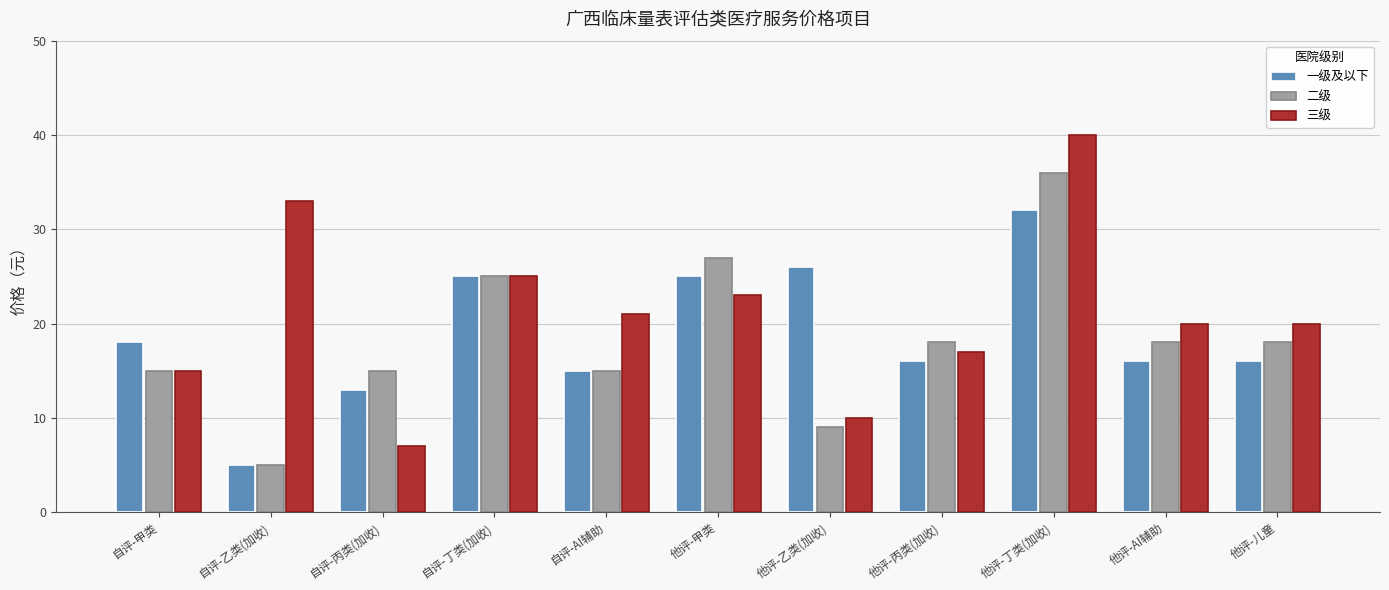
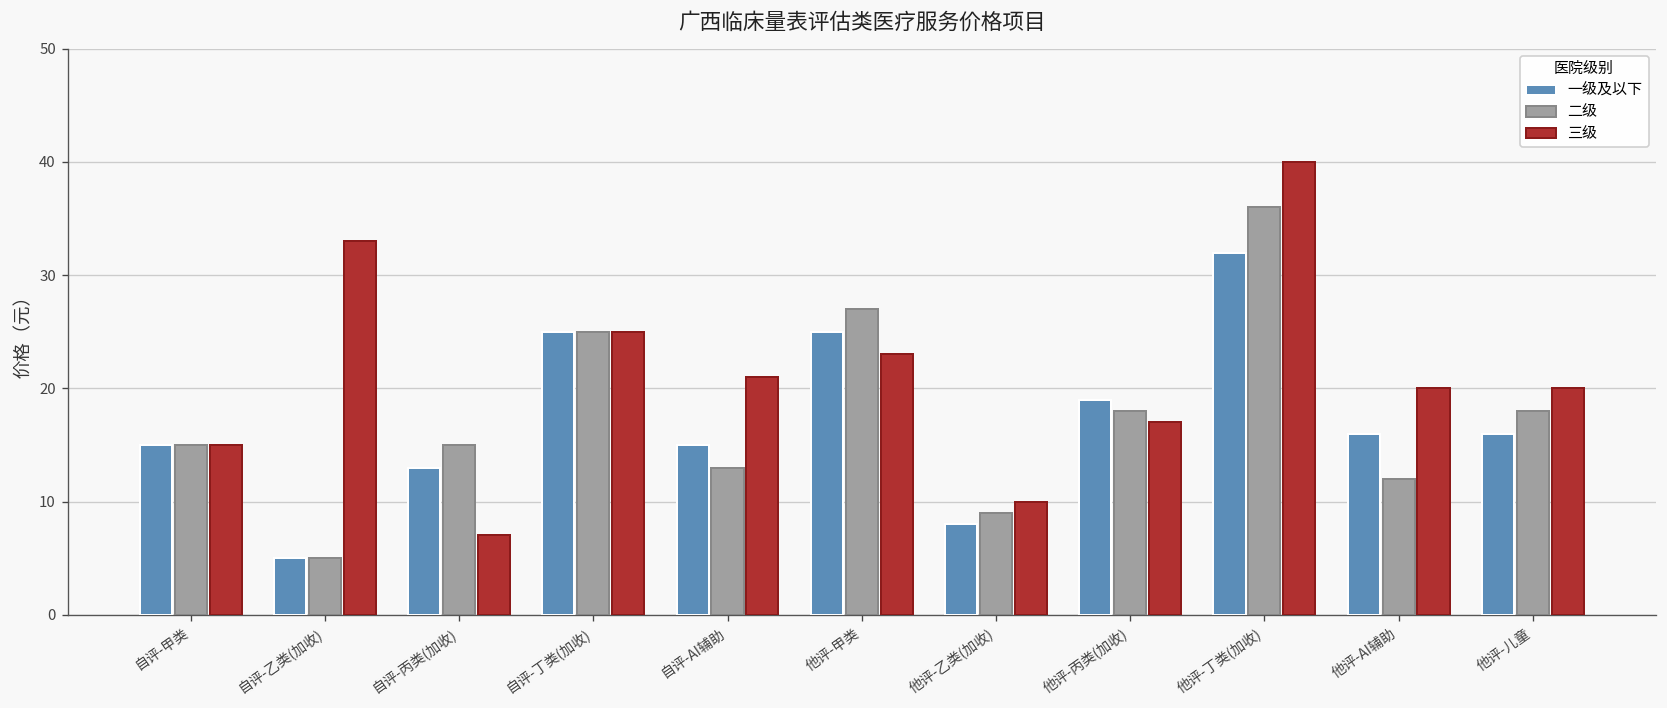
  {
    "一级及以下": {
-     "自评-甲类": 18,
+     "自评-甲类": 15,
      "自评-乙类(加收)": 5,
      "自评-丙类(加收)": 13,
      "自评-丁类(加收)": 25,
      "自评-AI辅助": 15,
      "他评-甲类": 25,
-     "他评-乙类(加收)": 26,
-     "他评-丙类(加收)": 16,
+     "他评-乙类(加收)": 8,
+     "他评-丙类(加收)": 19,
      "他评-丁类(加收)": 32,
      "他评-AI辅助": 16,
      "他评-儿童": 16
    },
    "二级": {
      "自评-甲类": 15,
      "自评-乙类(加收)": 5,
      "自评-丙类(加收)": 15,
      "自评-丁类(加收)": 25,
-     "自评-AI辅助": 15,
+     "自评-AI辅助": 13,
      "他评-甲类": 27,
      "他评-乙类(加收)": 9,
      "他评-丙类(加收)": 18,
      "他评-丁类(加收)": 36,
-     "他评-AI辅助": 18,
+     "他评-AI辅助": 12,
      "他评-儿童": 18
    },
    "三级": {
      "自评-甲类": 15,
      "自评-乙类(加收)": 33,
      "自评-丙类(加收)": 7,
      "自评-丁类(加收)": 25,
      "自评-AI辅助": 21,
      "他评-甲类": 23,
      "他评-乙类(加收)": 10,
      "他评-丙类(加收)": 17,
      "他评-丁类(加收)": 40,
      "他评-AI辅助": 20,
      "他评-儿童": 20
    }
  }
